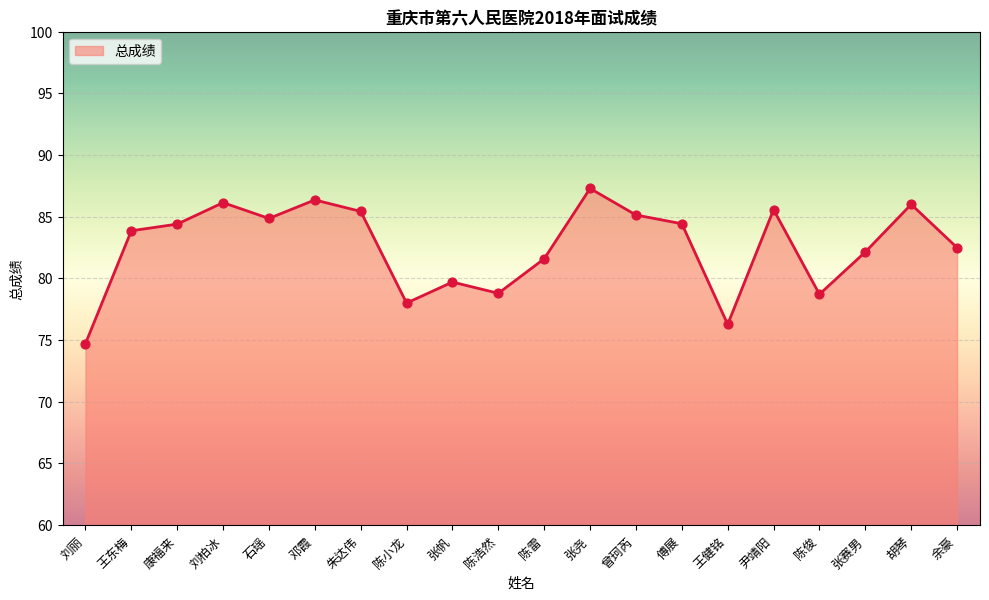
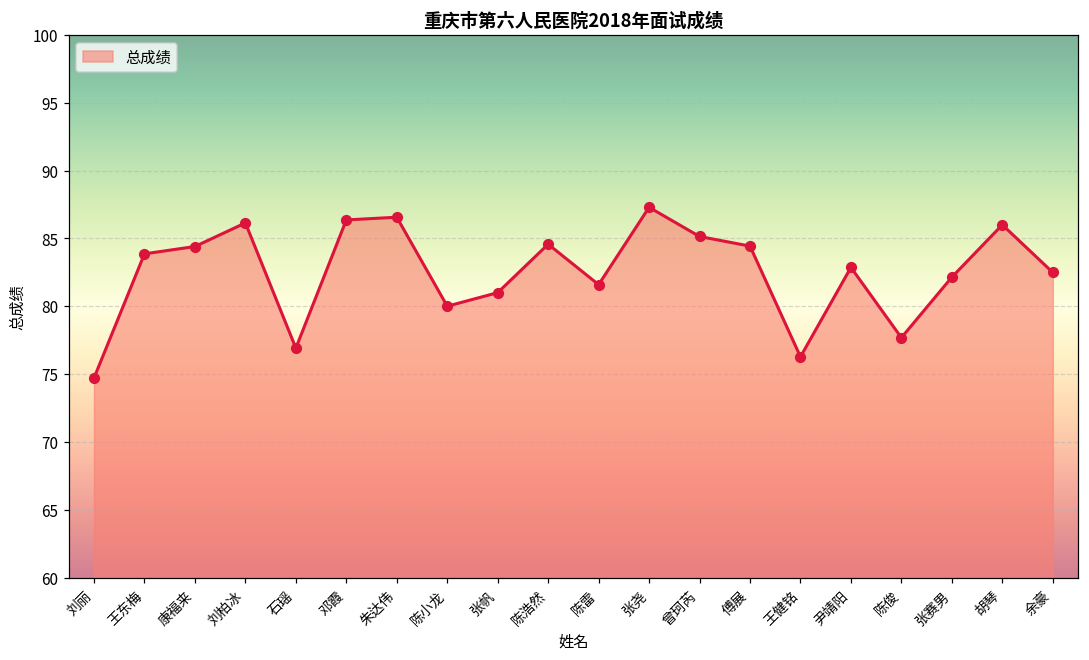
  {
    "刘丽": 74.7,
    "王东梅": 83.9,
    "康福来": 84.4,
    "刘柏冰": 86.1,
-   "石瑶": 84.9,
+   "石瑶": 76.9,
    "邓霞": 86.4,
-   "朱达伟": 85.4,
-   "陈小龙": 78,
-   "张帆": 79.7,
-   "陈浩然": 78.8,
+   "朱达伟": 86.6,
+   "陈小龙": 80,
+   "张帆": 81.0,
+   "陈浩然": 84.6,
    "陈雷": 81.6,
    "张尧": 87.3,
    "曾珂芮": 85.1,
    "傅展": 84.4,
    "王健铭": 76.3,
-   "尹靖阳": 85.6,
-   "陈俊": 78.7,
+   "尹靖阳": 82.9,
+   "陈俊": 77.7,
    "张赛男": 82.1,
    "胡琴": 86.0,
    "余豪": 82.5
  }
